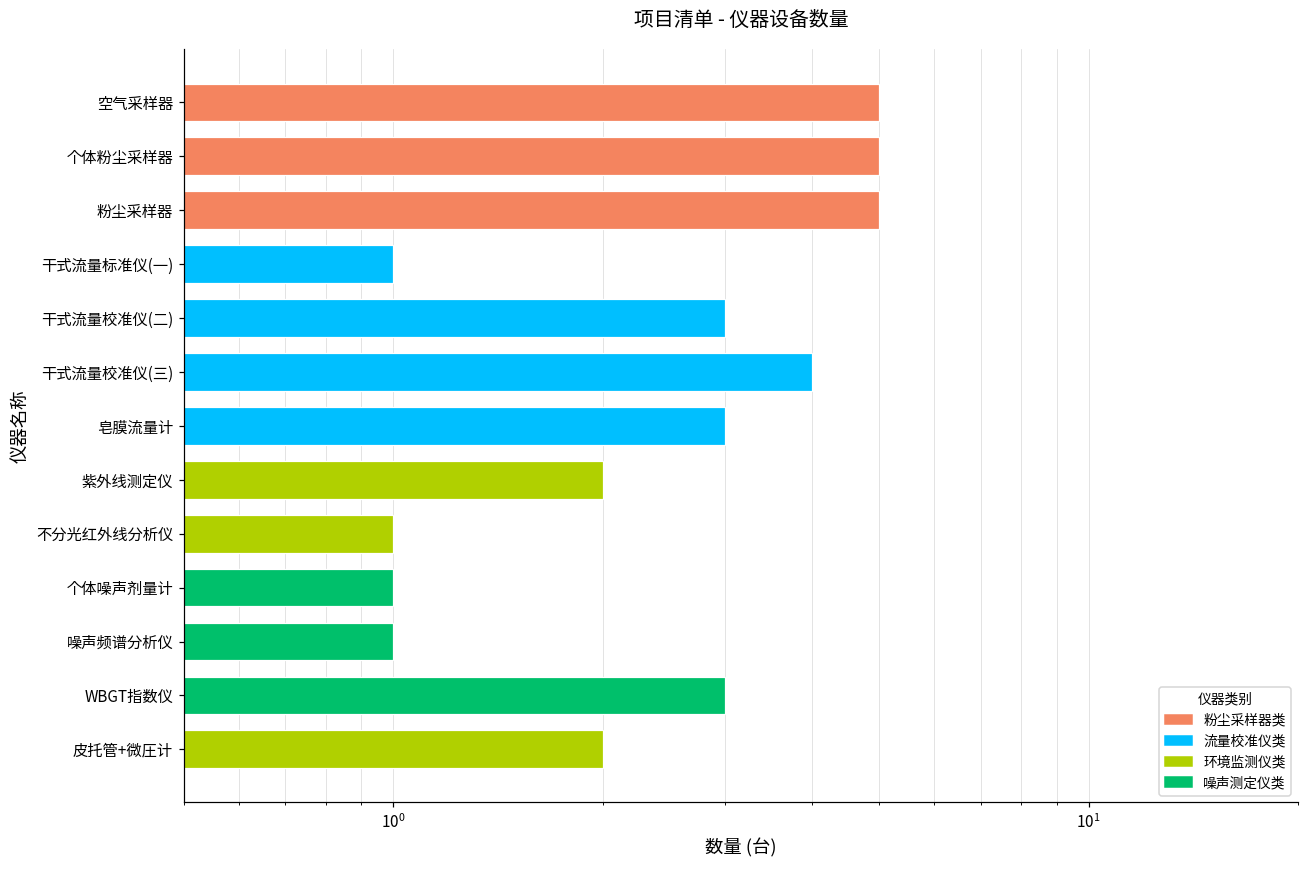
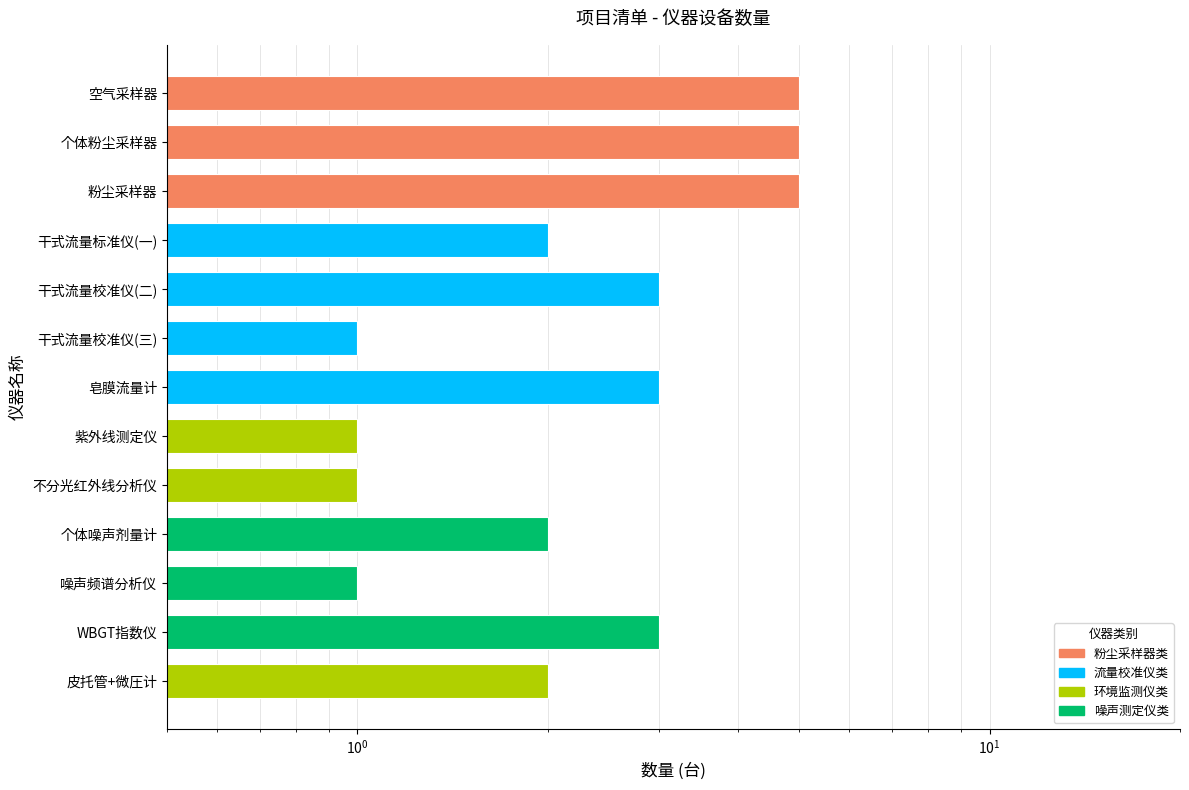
  {
    "空气采样器": 5,
    "个体粉尘采样器": 5,
    "粉尘采样器": 5,
-   "干式流量标准仪(一)": 1,
+   "干式流量标准仪(一)": 2,
    "干式流量校准仪(二)": 3,
-   "干式流量校准仪(三)": 4,
+   "干式流量校准仪(三)": 1,
    "皂膜流量计": 3,
-   "紫外线测定仪": 2,
+   "紫外线测定仪": 1,
    "不分光红外线分析仪": 1,
-   "个体噪声剂量计": 1,
+   "个体噪声剂量计": 2,
    "噪声频谱分析仪": 1,
    "WBGT指数仪": 3,
    "皮托管+微圧计": 2
  }
